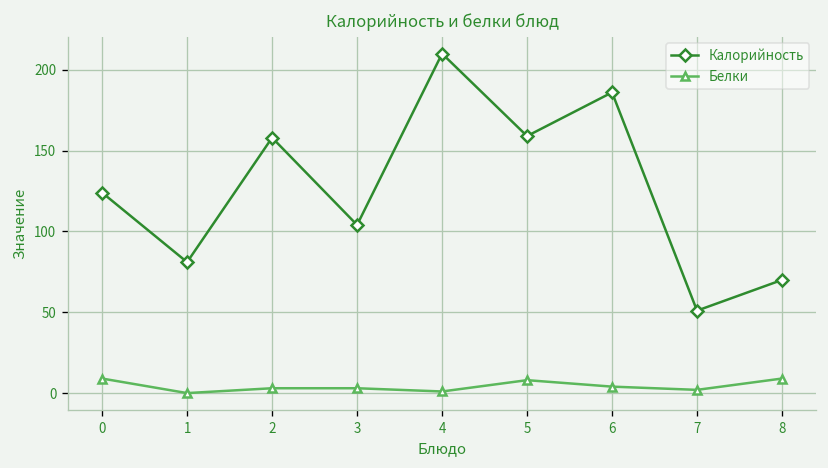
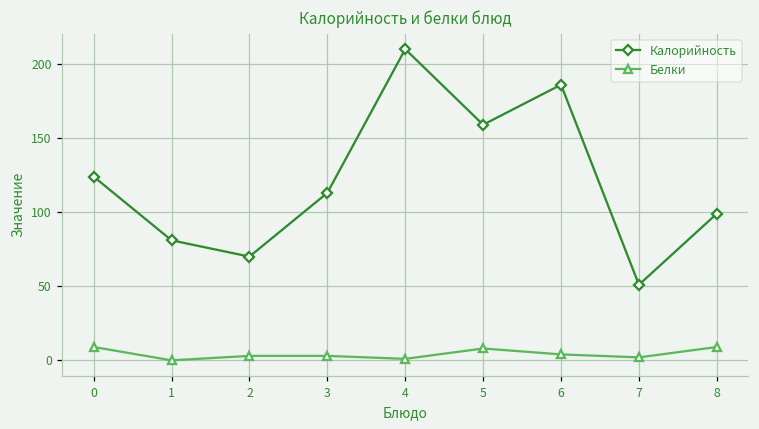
  {
    "Калорийность": {
      "0": 124,
      "1": 81,
-     "2": 158,
-     "3": 104,
+     "2": 70,
+     "3": 113,
      "4": 210,
      "5": 159,
      "6": 186,
      "7": 51,
-     "8": 70
+     "8": 99
    },
    "Белки": {
      "0": 9,
      "1": 0,
      "2": 3,
      "3": 3,
      "4": 1,
      "5": 8,
      "6": 4,
      "7": 2,
      "8": 9
    }
  }
